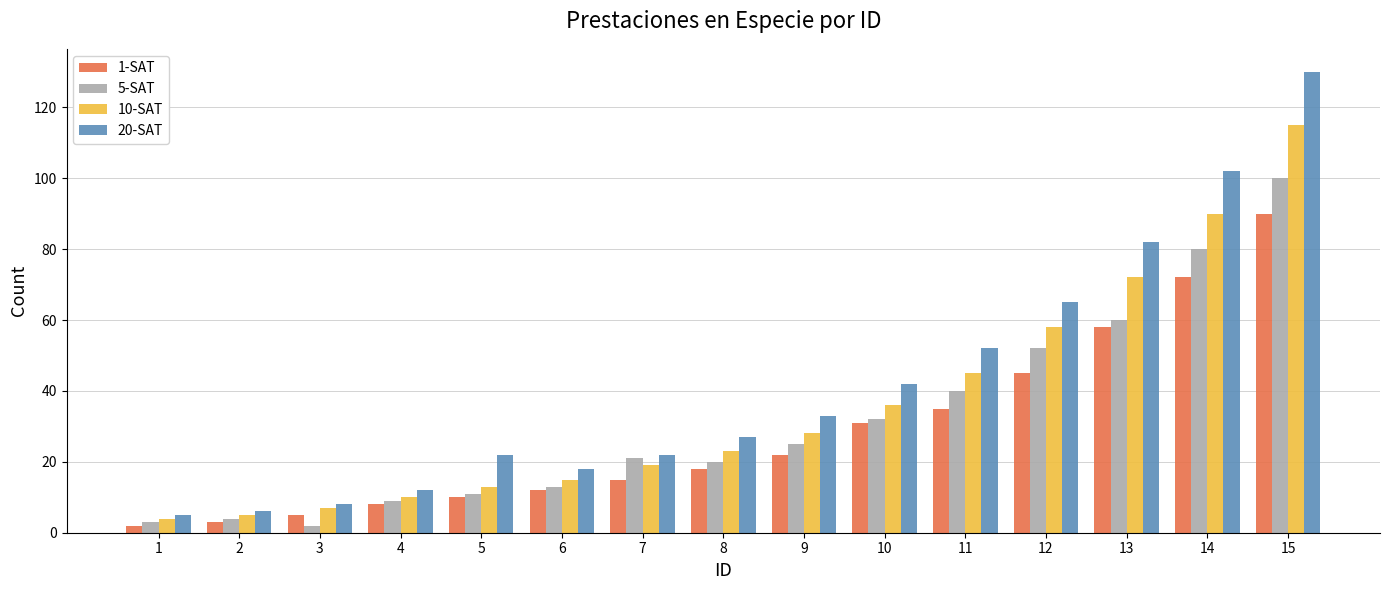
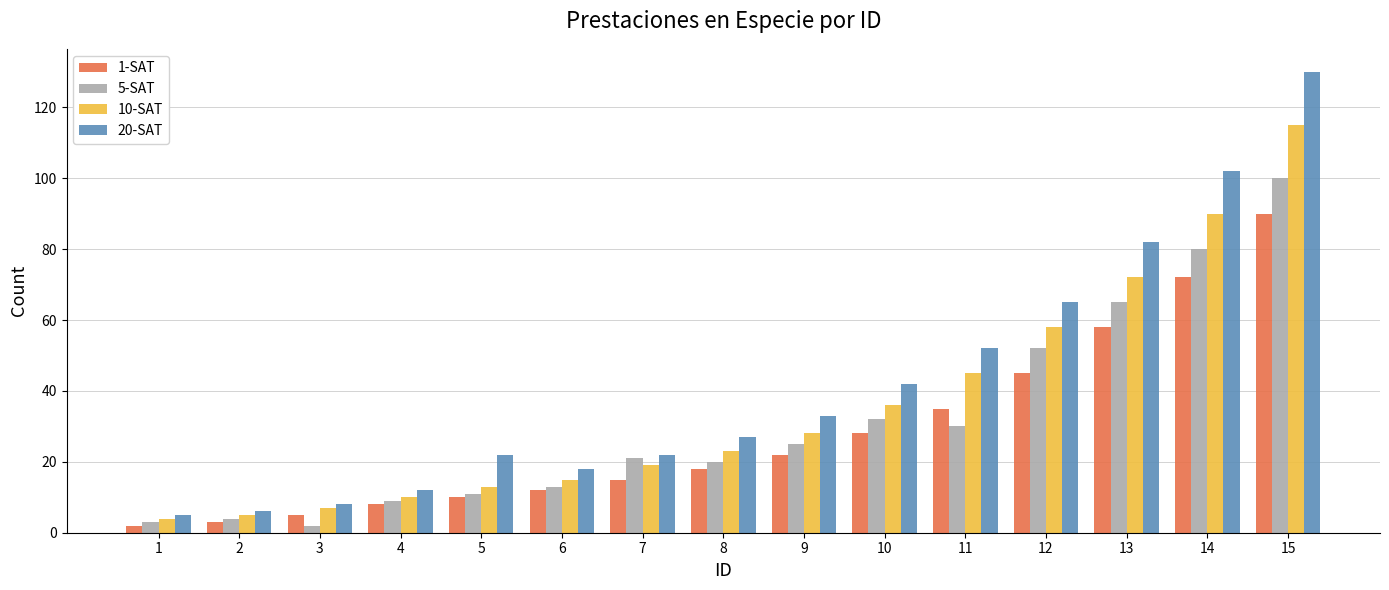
  {
    "1-SAT": {
      "1": 2,
      "2": 3,
      "3": 5,
      "4": 8,
      "5": 10,
      "6": 12,
      "7": 15,
      "8": 18,
      "9": 22,
-     "10": 31,
+     "10": 28,
      "11": 35,
      "12": 45,
      "13": 58,
      "14": 72,
      "15": 90
    },
    "5-SAT": {
      "1": 3,
      "2": 4,
      "3": 2,
      "4": 9,
      "5": 11,
      "6": 13,
      "7": 21,
      "8": 20,
      "9": 25,
      "10": 32,
-     "11": 40,
+     "11": 30,
      "12": 52,
-     "13": 60,
+     "13": 65,
      "14": 80,
      "15": 100
    },
    "10-SAT": {
      "1": 4,
      "2": 5,
      "3": 7,
      "4": 10,
      "5": 13,
      "6": 15,
      "7": 19,
      "8": 23,
      "9": 28,
      "10": 36,
      "11": 45,
      "12": 58,
      "13": 72,
      "14": 90,
      "15": 115
    },
    "20-SAT": {
      "1": 5,
      "2": 6,
      "3": 8,
      "4": 12,
      "5": 22,
      "6": 18,
      "7": 22,
      "8": 27,
      "9": 33,
      "10": 42,
      "11": 52,
      "12": 65,
      "13": 82,
      "14": 102,
      "15": 130
    }
  }
